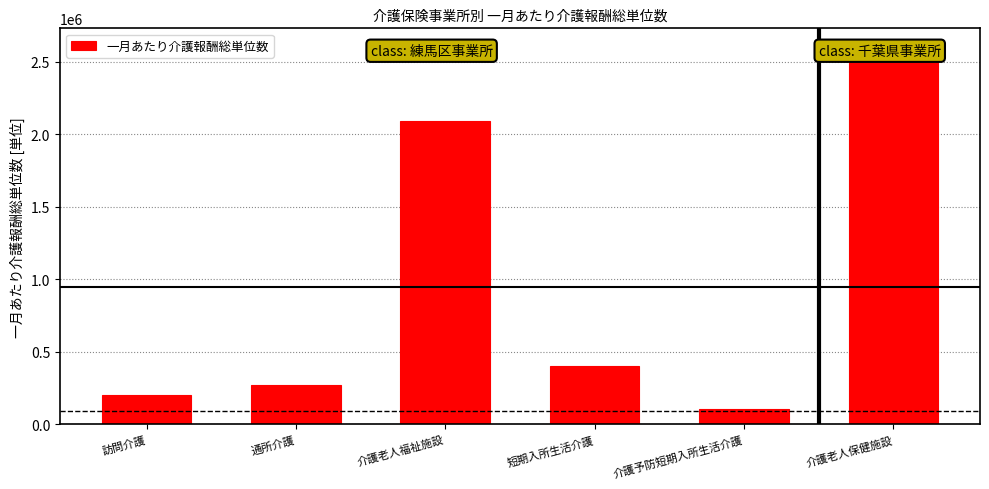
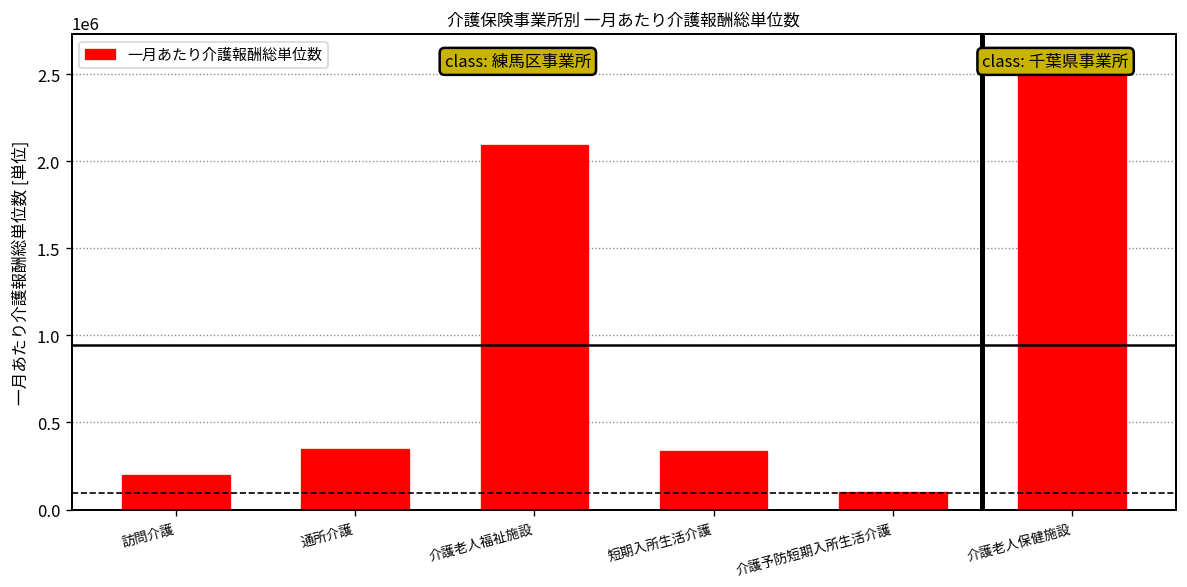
  {
    "訪問介護": 200000,
-   "通所介護": 270000,
+   "通所介護": 350000,
    "介護老人福祉施設": 2090000,
-   "短期入所生活介護": 400000,
+   "短期入所生活介護": 330000,
    "介護予防短期入所生活介護": 100000
  }
